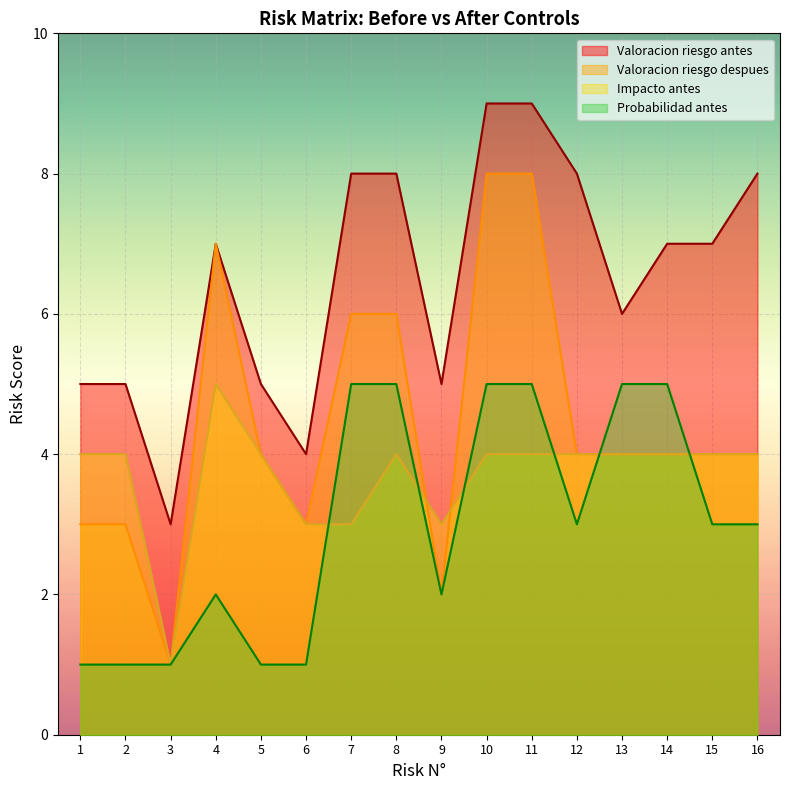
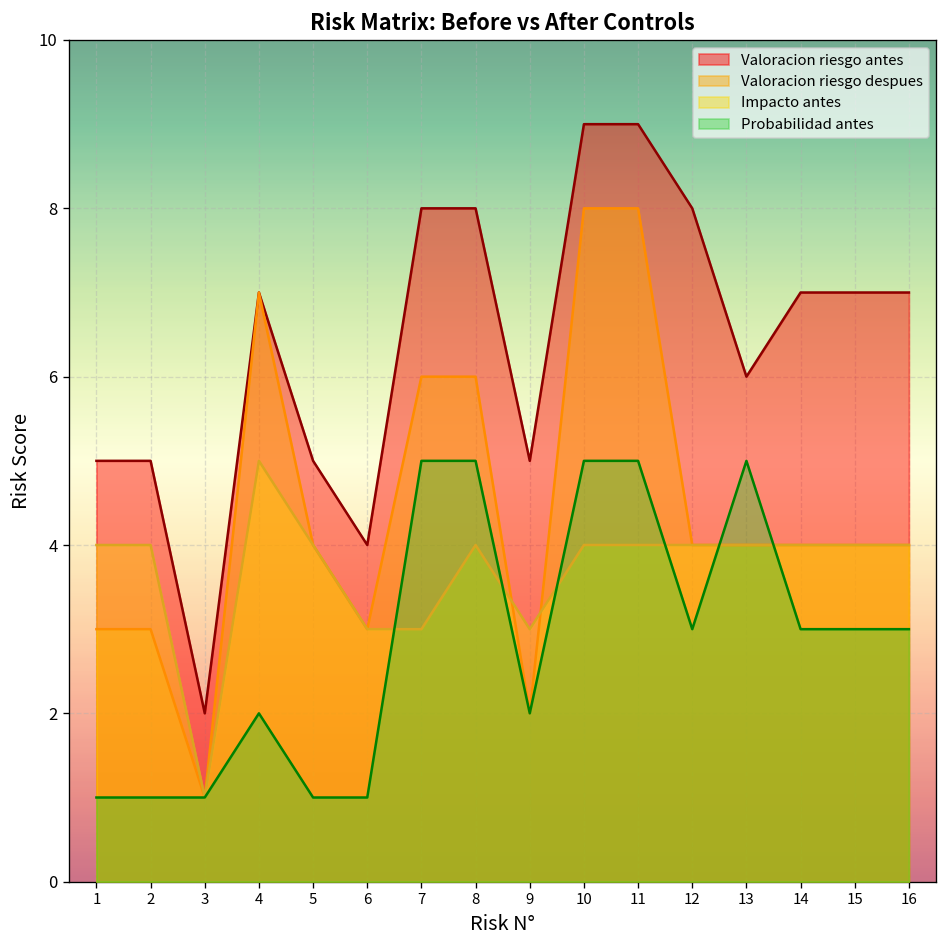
  {
    "Valoracion riesgo antes": {
      "1": 5,
      "2": 5,
-     "3": 3,
+     "3": 2,
      "5": 5,
      "6": 4,
      "7": 8,
      "8": 8,
      "9": 5,
      "10": 9,
      "11": 9,
      "12": 8,
      "13": 6,
      "14": 7,
      "15": 7,
-     "16": 8
+     "16": 7
    },
    "Probabilidad antes": {
      "1": 1,
      "2": 1,
      "4": 2,
      "5": 1,
      "6": 1,
      "7": 5,
      "8": 5,
      "10": 5,
      "11": 5,
      "12": 3,
      "13": 5,
-     "14": 5,
+     "14": 3,
      "15": 3,
      "16": 3
    }
  }
